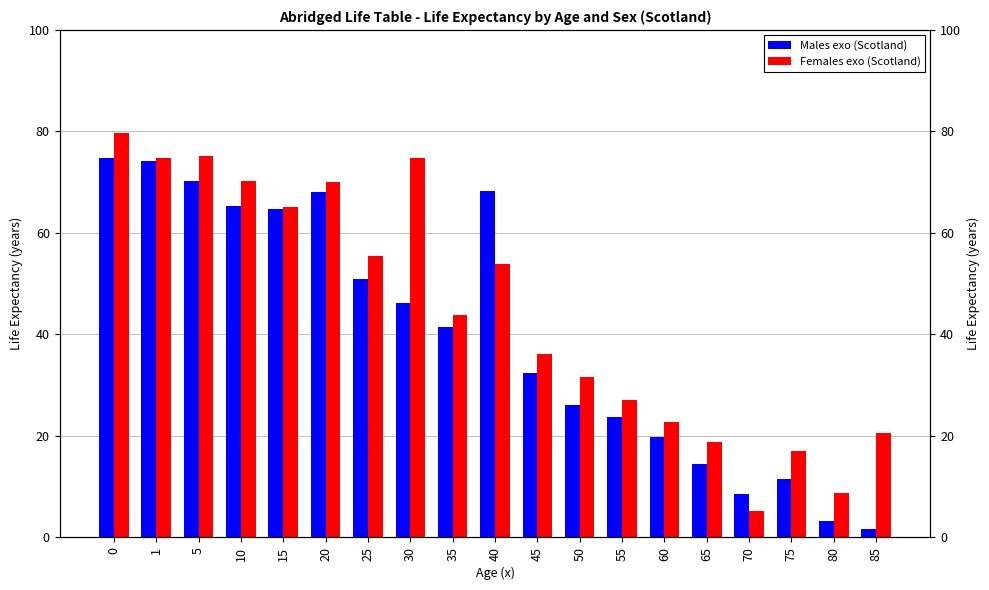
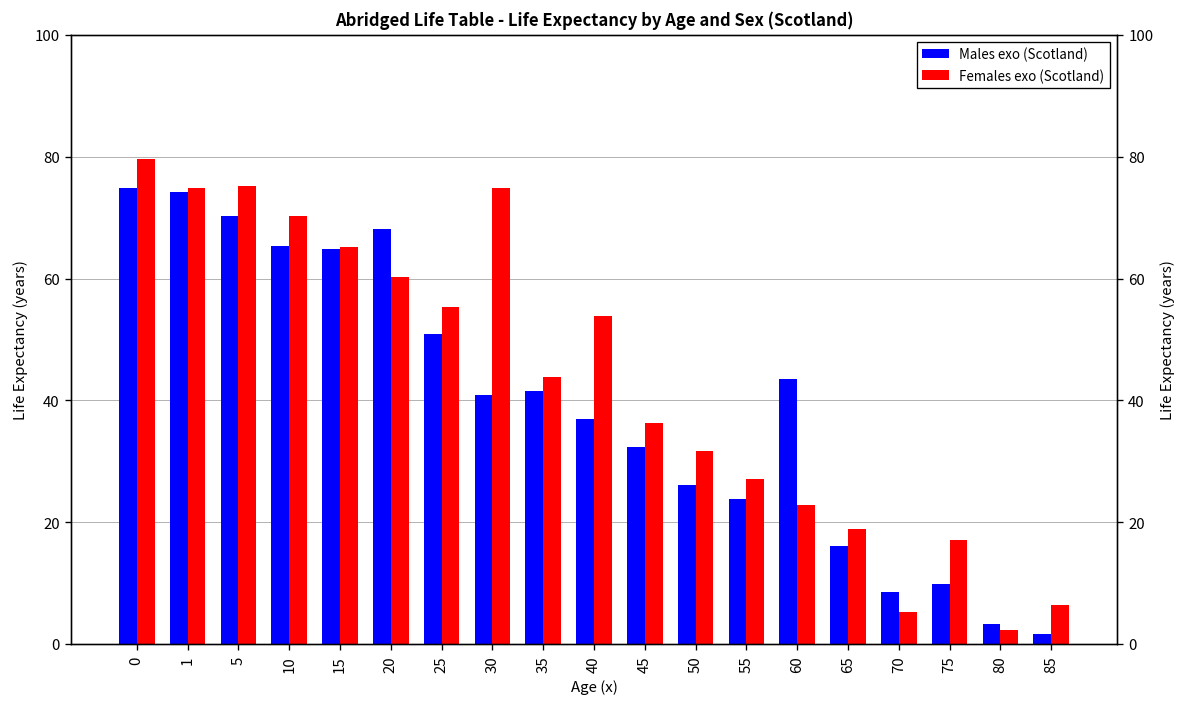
  {
    "Males exo (Scotland)": {
      "0": 75,
      "1": 74,
      "5": 70,
      "10": 65,
      "15": 65,
      "20": 68,
      "25": 51,
-     "30": 46,
+     "30": 41,
      "35": 42,
-     "40": 68,
+     "40": 37,
      "45": 32,
      "50": 26,
      "55": 24,
-     "60": 20,
-     "65": 15,
+     "60": 44,
+     "65": 16,
      "70": 9,
-     "75": 12,
+     "75": 10,
      "80": 3,
      "85": 2
    },
    "Females exo (Scotland)": {
      "0": 80,
      "1": 75,
      "5": 75,
      "10": 70,
      "15": 65,
-     "20": 70,
+     "20": 60,
      "25": 55,
      "30": 75,
      "35": 44,
      "40": 54,
      "45": 36,
      "50": 32,
      "55": 27,
      "60": 23,
      "65": 19,
      "70": 5,
      "75": 17,
-     "80": 9,
-     "85": 21
+     "80": 2,
+     "85": 6
    }
  }
